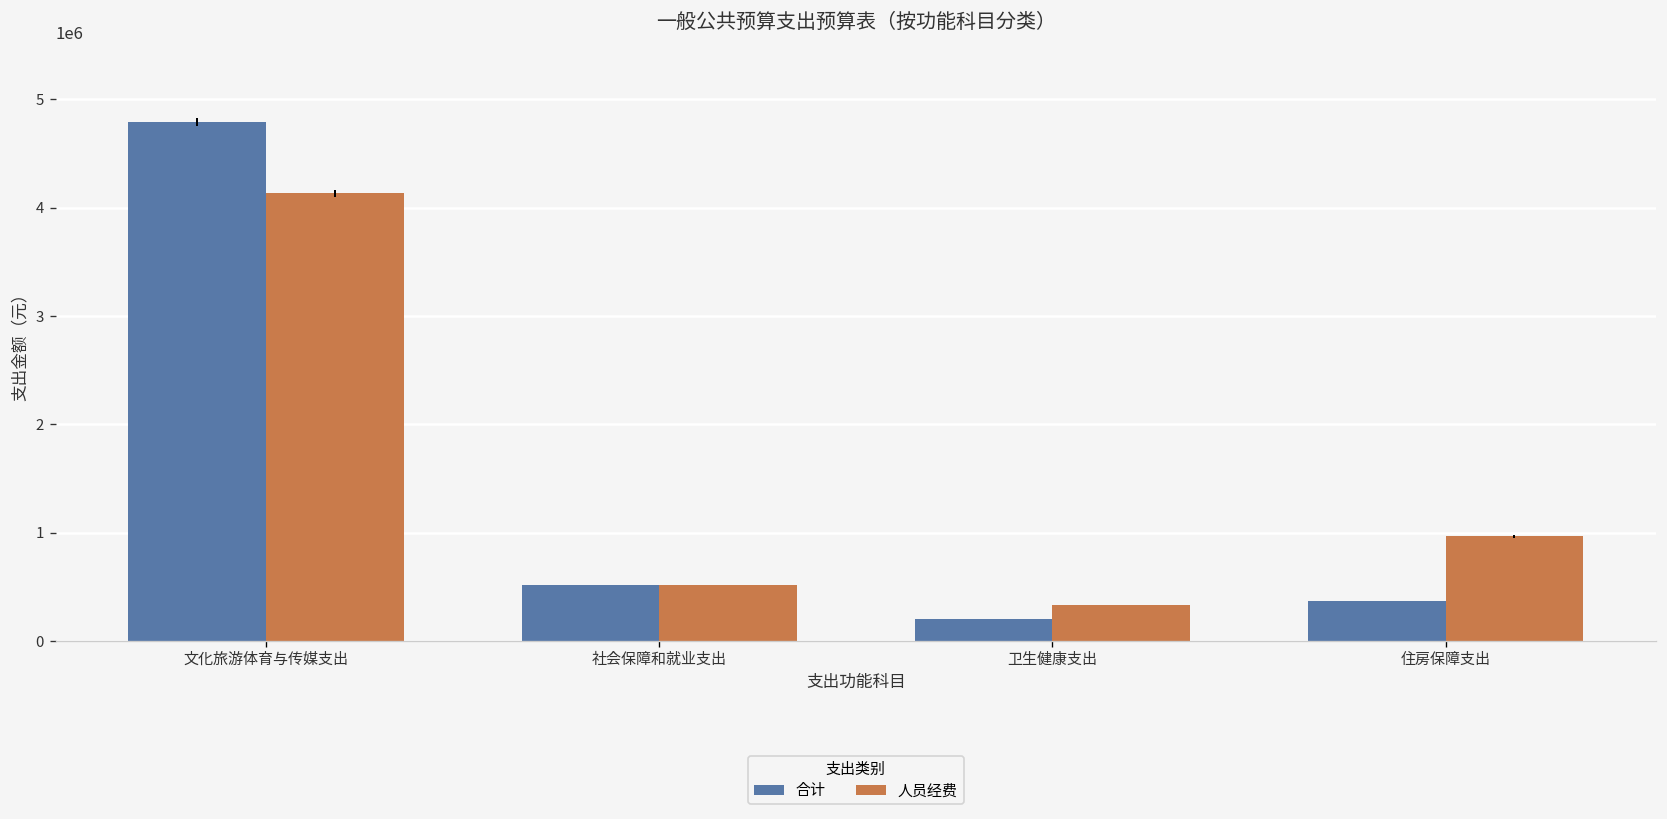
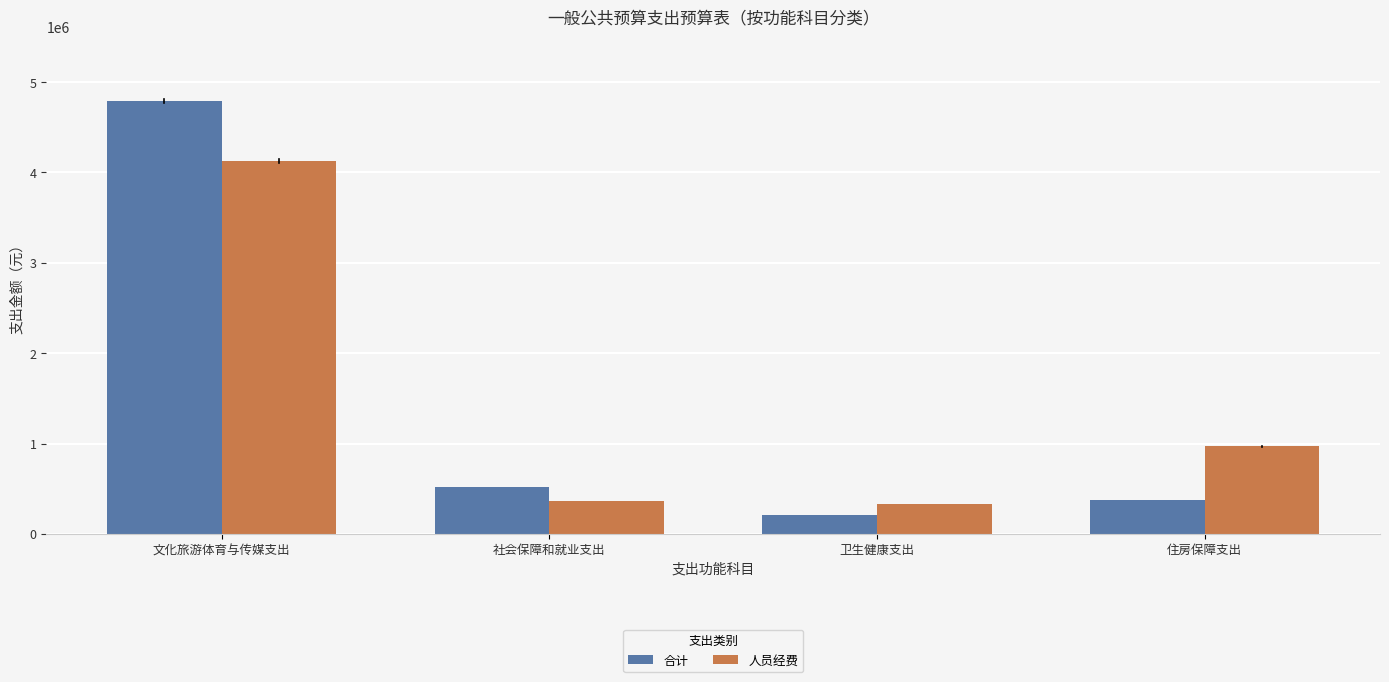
  {
    "合计": {
      "文化旅游体育与传媒支出": 4800000,
      "社会保障和就业支出": 500000,
      "卫生健康支出": 200000,
      "住房保障支出": 400000
    },
    "人员经费": {
      "文化旅游体育与传媒支出": 4100000,
-     "社会保障和就业支出": 500000,
+     "社会保障和就业支出": 400000,
      "卫生健康支出": 300000,
      "住房保障支出": 1000000
    }
  }
